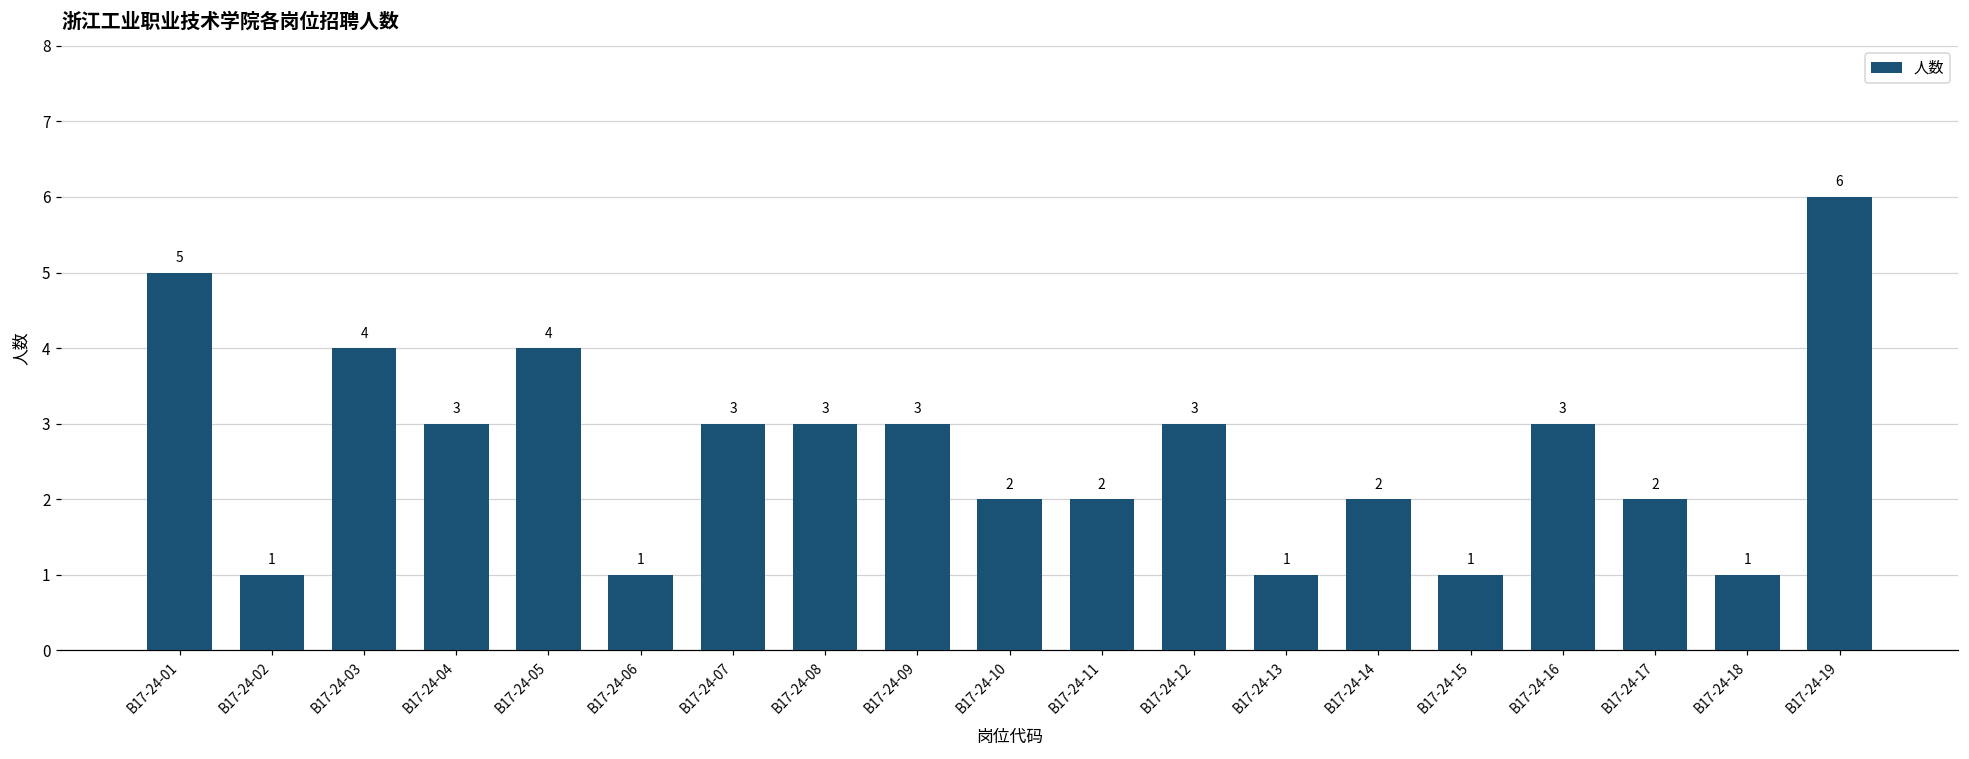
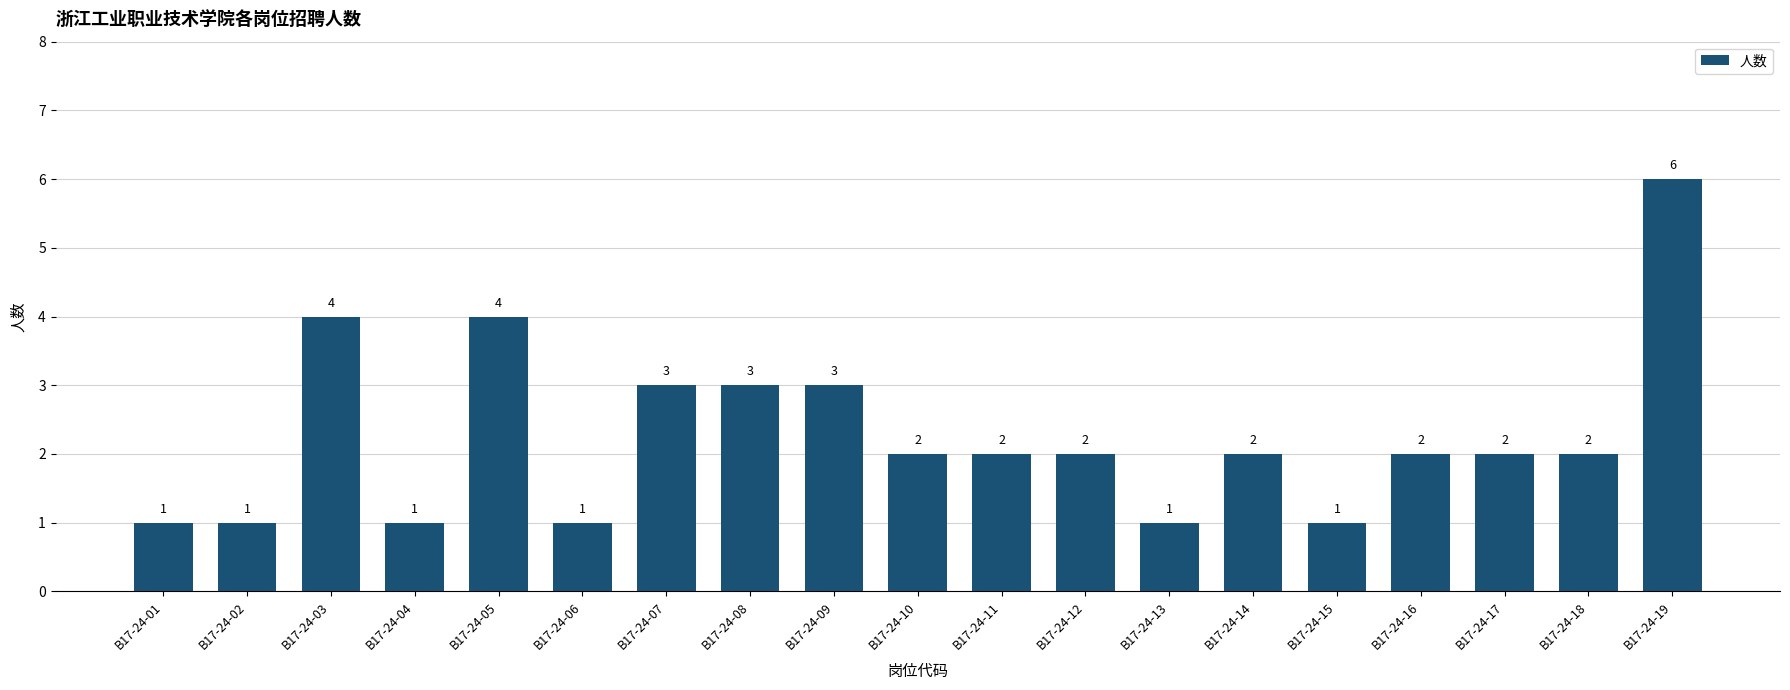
  {
-   "B17-24-01": 5,
+   "B17-24-01": 1,
    "B17-24-02": 1,
    "B17-24-03": 4,
-   "B17-24-04": 3,
+   "B17-24-04": 1,
    "B17-24-05": 4,
    "B17-24-06": 1,
    "B17-24-07": 3,
    "B17-24-08": 3,
    "B17-24-09": 3,
    "B17-24-10": 2,
    "B17-24-11": 2,
-   "B17-24-12": 3,
+   "B17-24-12": 2,
    "B17-24-13": 1,
    "B17-24-14": 2,
    "B17-24-15": 1,
-   "B17-24-16": 3,
+   "B17-24-16": 2,
    "B17-24-17": 2,
-   "B17-24-18": 1,
+   "B17-24-18": 2,
    "B17-24-19": 6
  }
